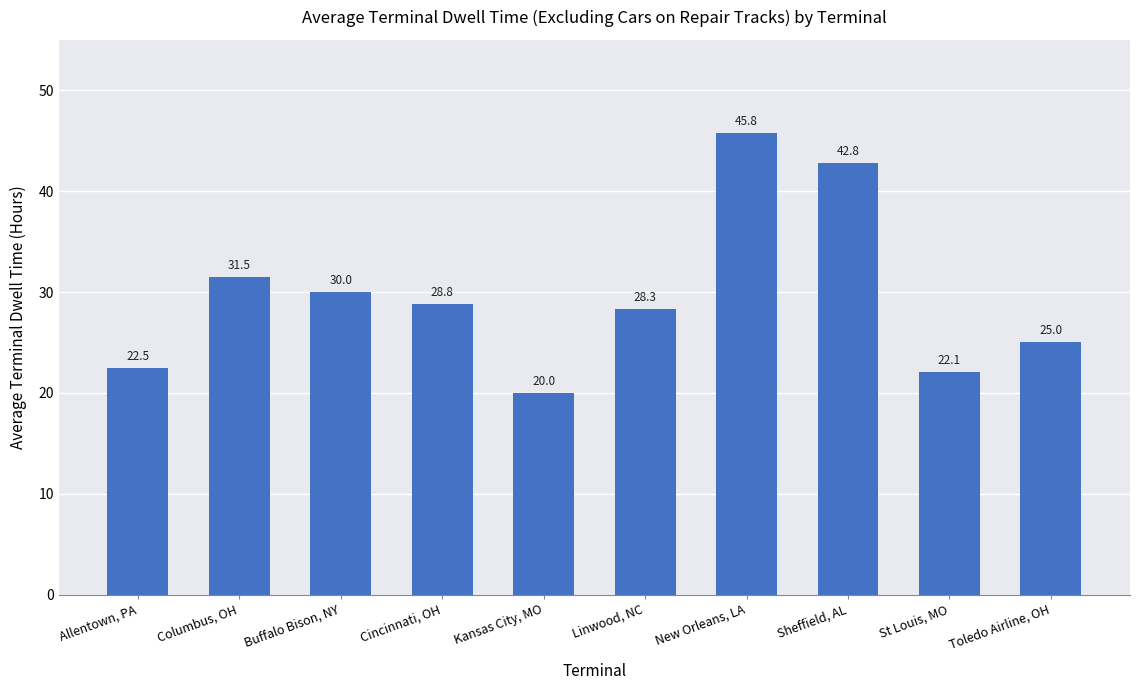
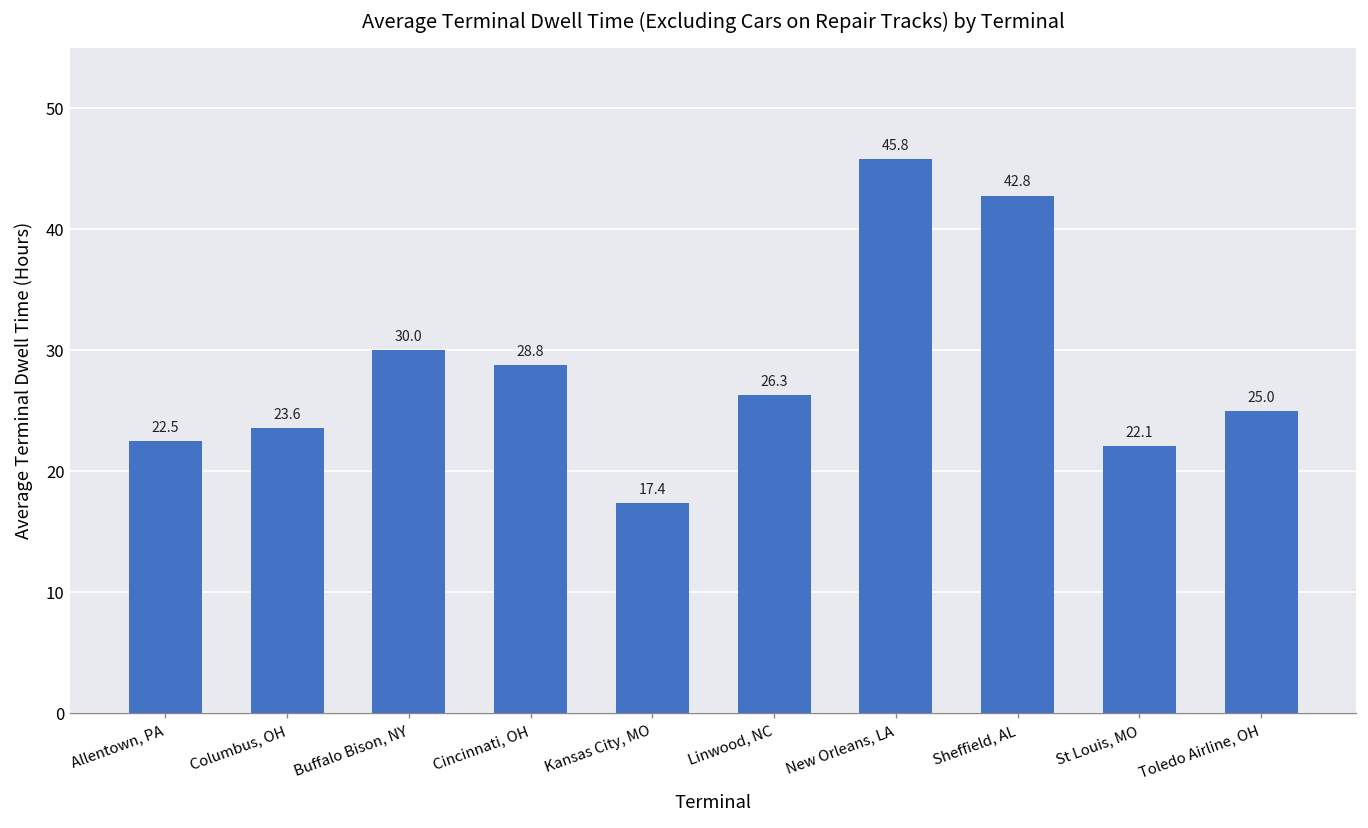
  {
    "Allentown, PA": 22.5,
-   "Columbus, OH": 31.5,
+   "Columbus, OH": 23.6,
    "Buffalo Bison, NY": 30.0,
    "Cincinnati, OH": 28.8,
-   "Kansas City, MO": 20.0,
-   "Linwood, NC": 28.3,
+   "Kansas City, MO": 17.4,
+   "Linwood, NC": 26.3,
    "New Orleans, LA": 45.8,
    "Sheffield, AL": 42.8,
    "St Louis, MO": 22.1,
    "Toledo Airline, OH": 25.0
  }
